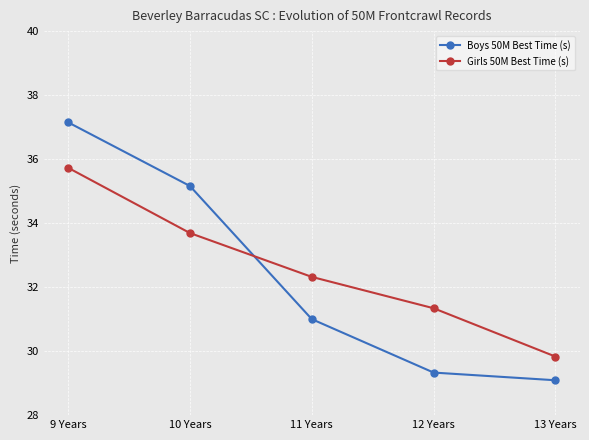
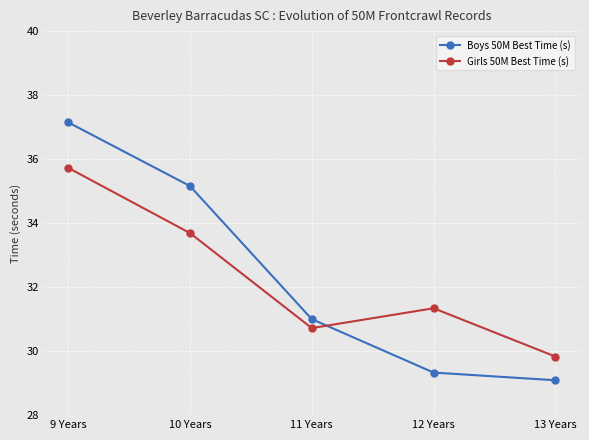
  {
    "Boys 50M Best Time (s)": {
      "9 Years": 37.2,
      "10 Years": 35.2,
      "11 Years": 31.0,
      "12 Years": 29.3,
      "13 Years": 29.1
    },
    "Girls 50M Best Time (s)": {
      "9 Years": 35.7,
      "10 Years": 33.7,
-     "11 Years": 32.3,
+     "11 Years": 30.7,
      "12 Years": 31.3,
      "13 Years": 29.8
    }
  }
